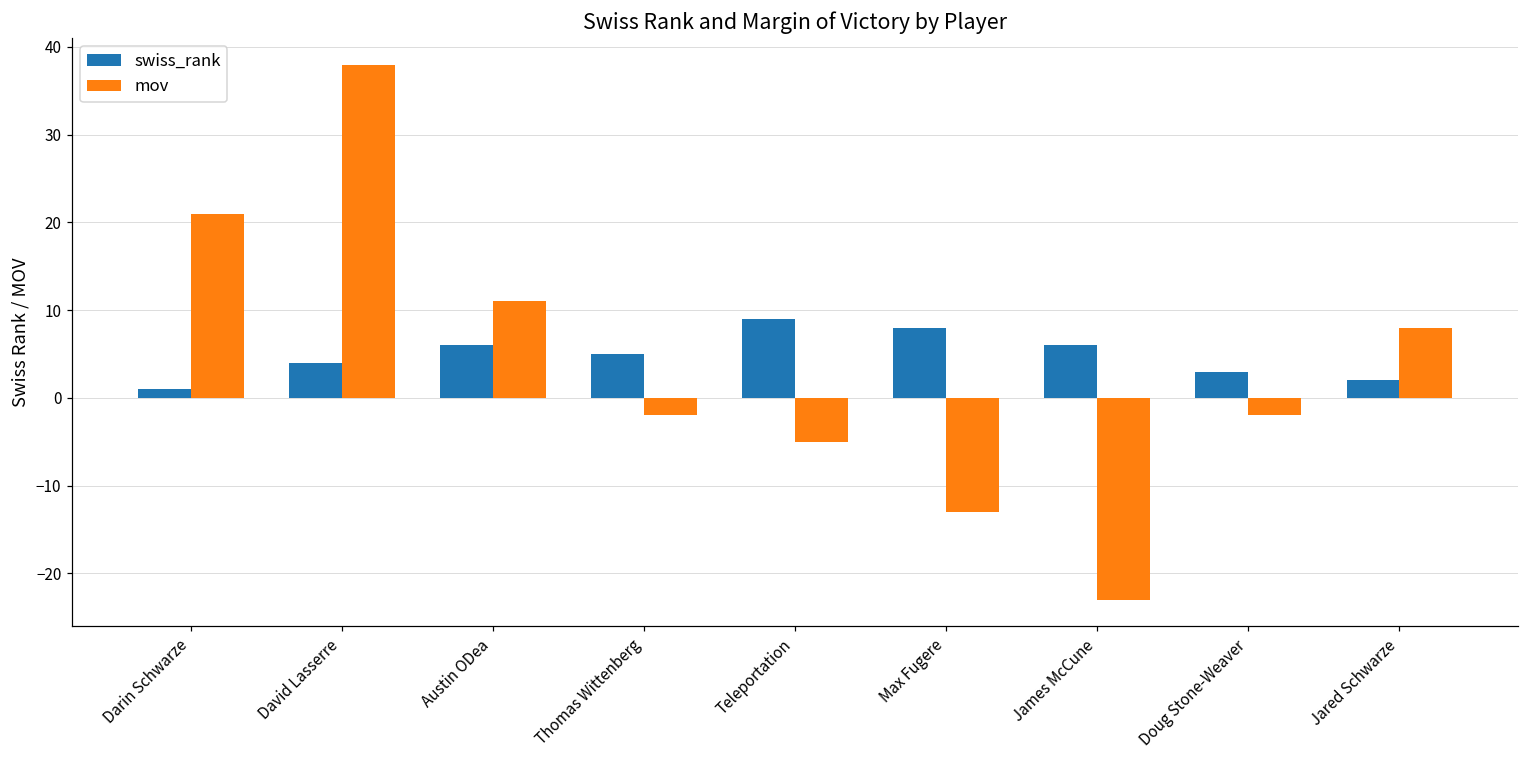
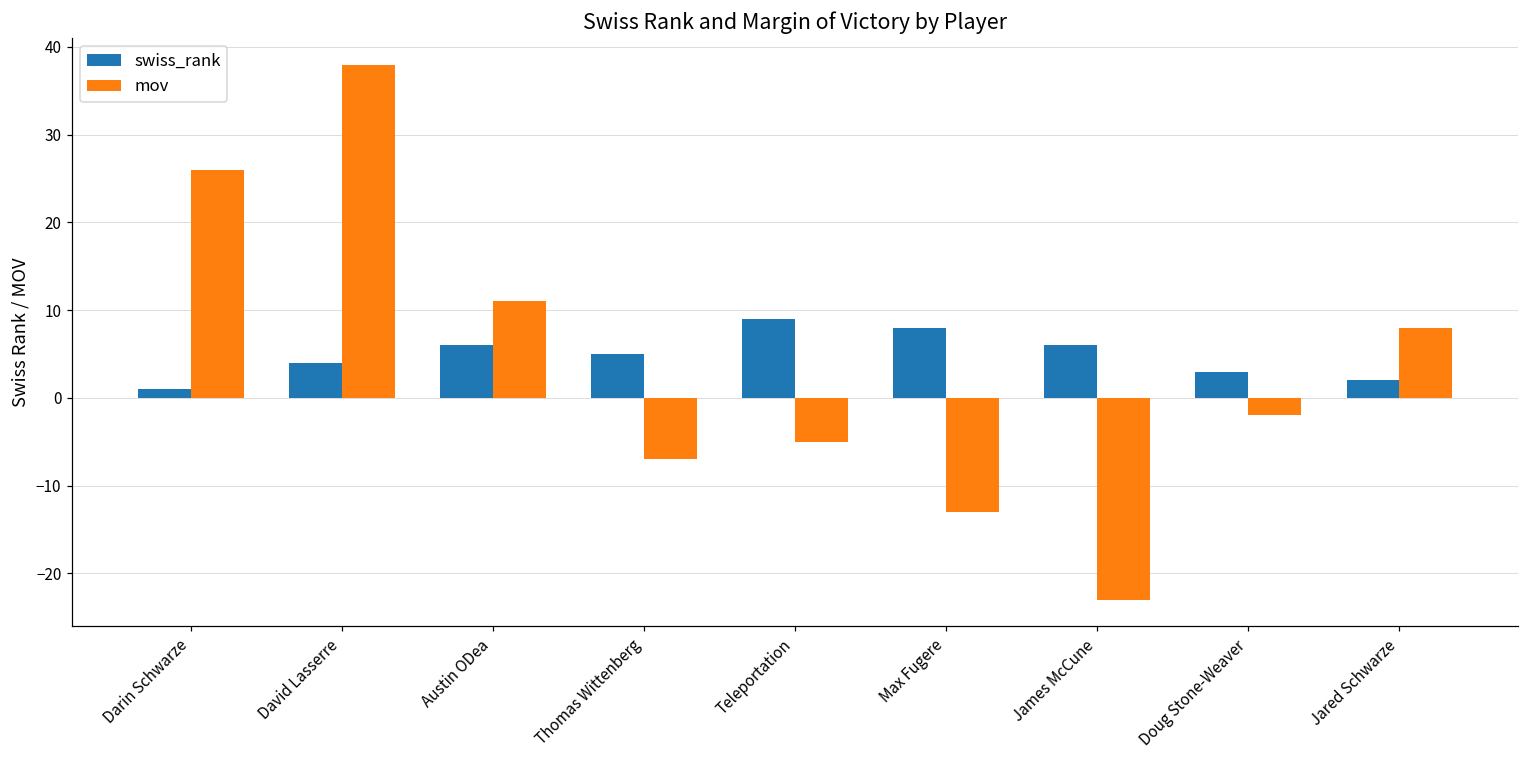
  {
    "swiss_rank": {
      "Darin Schwarze": 1,
      "David Lasserre": 4,
      "Austin ODea": 6,
      "Thomas Wittenberg": 5,
      "Teleportation": 9,
      "Max Fugere": 8,
      "James McCune": 6,
      "Doug Stone-Weaver": 3,
      "Jared Schwarze": 2
    },
    "mov": {
-     "Darin Schwarze": 21,
+     "Darin Schwarze": 26,
      "David Lasserre": 38,
      "Austin ODea": 11,
-     "Thomas Wittenberg": -2,
+     "Thomas Wittenberg": -7,
      "Teleportation": -5,
      "Max Fugere": -13,
      "James McCune": -23,
      "Doug Stone-Weaver": -2,
      "Jared Schwarze": 8
    }
  }
